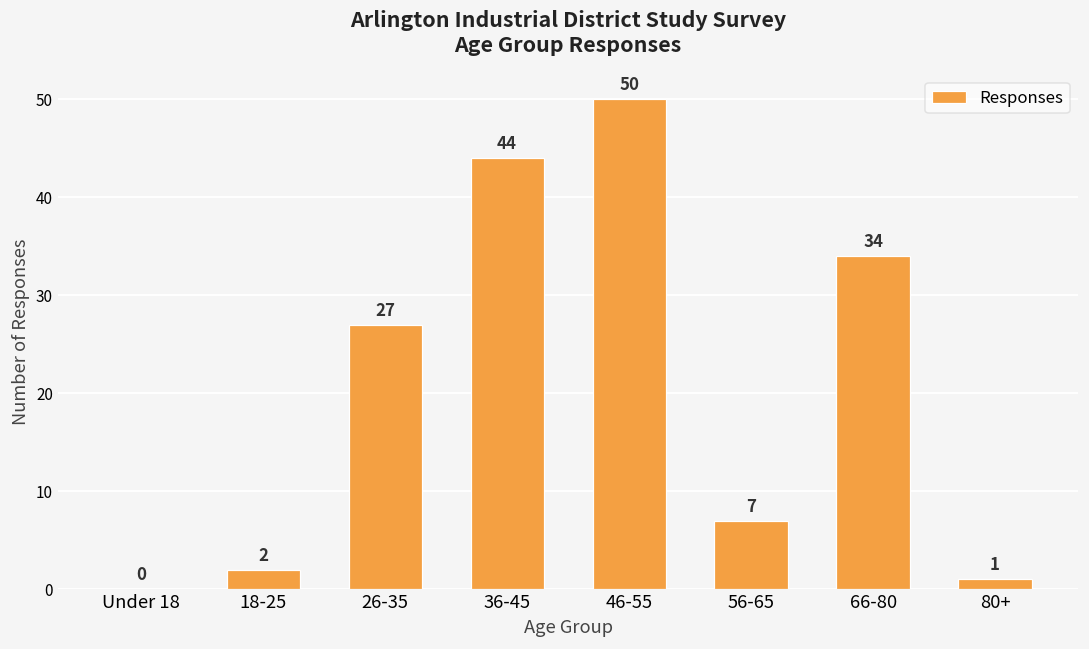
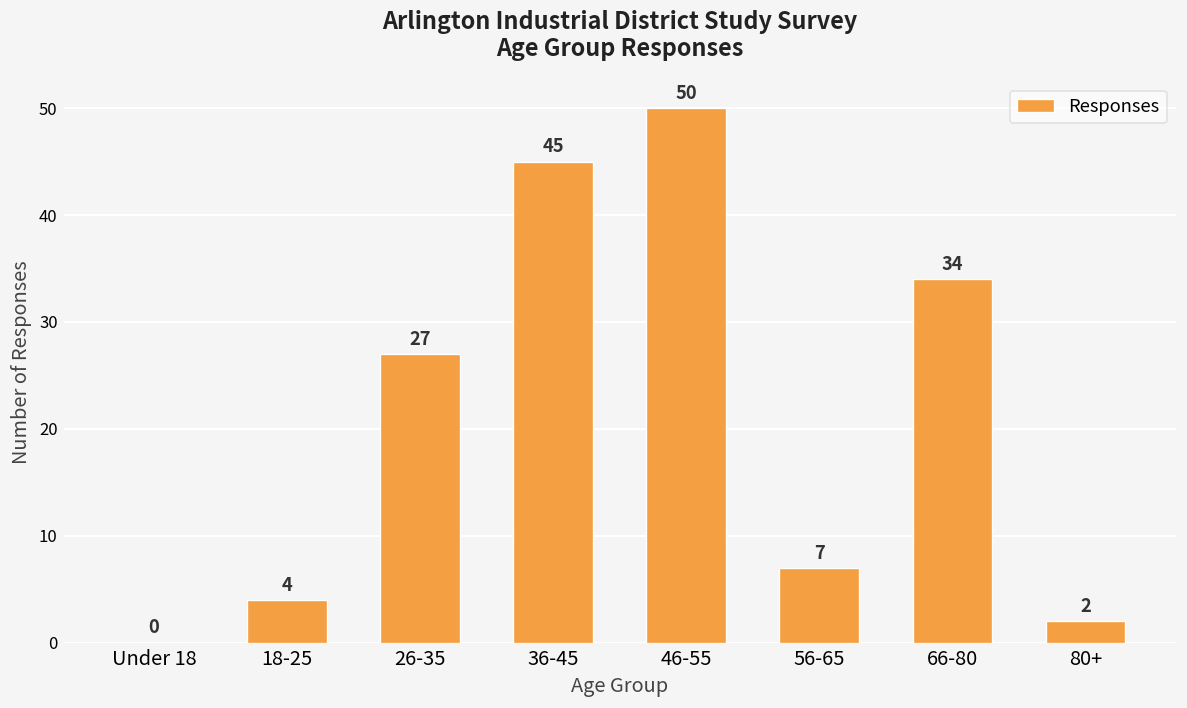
  {
    "Under 18": 0,
-   "18-25": 2,
+   "18-25": 4,
    "26-35": 27,
-   "36-45": 44,
+   "36-45": 45,
    "46-55": 50,
    "56-65": 7,
    "66-80": 34,
-   "80+": 1
+   "80+": 2
  }
